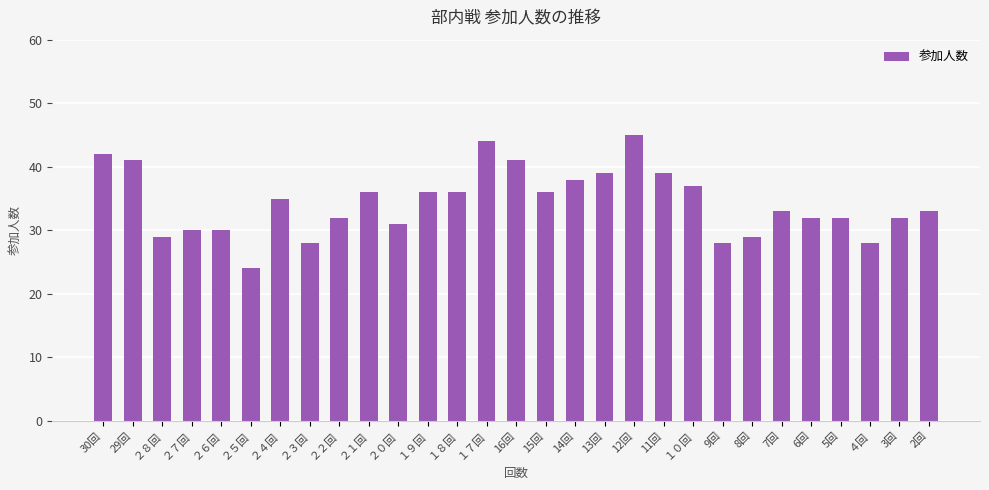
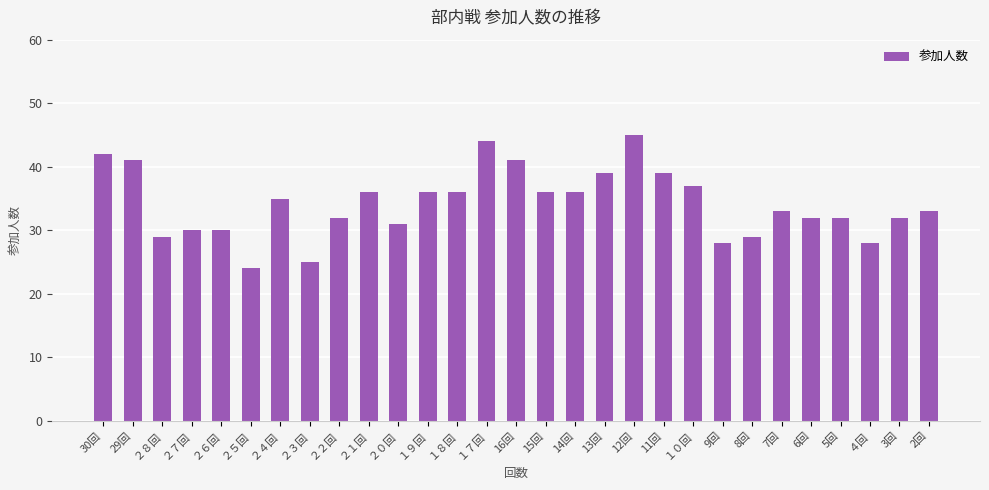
  {
    "30回": 42,
    "29回": 41,
    "２８回": 29,
    "２７回": 30,
    "２６回": 30,
    "２５回": 24,
    "２４回": 35,
-   "２３回": 28,
+   "２３回": 25,
    "２２回": 32,
    "２１回": 36,
    "２０回": 31,
    "１９回": 36,
    "１８回": 36,
    "１７回": 44,
    "16回": 41,
    "15回": 36,
-   "14回": 38,
+   "14回": 36,
    "13回": 39,
    "12回": 45,
    "11回": 39,
    "１０回": 37,
    "9回": 28,
    "8回": 29,
    "7回": 33,
    "6回": 32,
    "5回": 32,
    "４回": 28,
    "3回": 32,
    "2回": 33
  }
